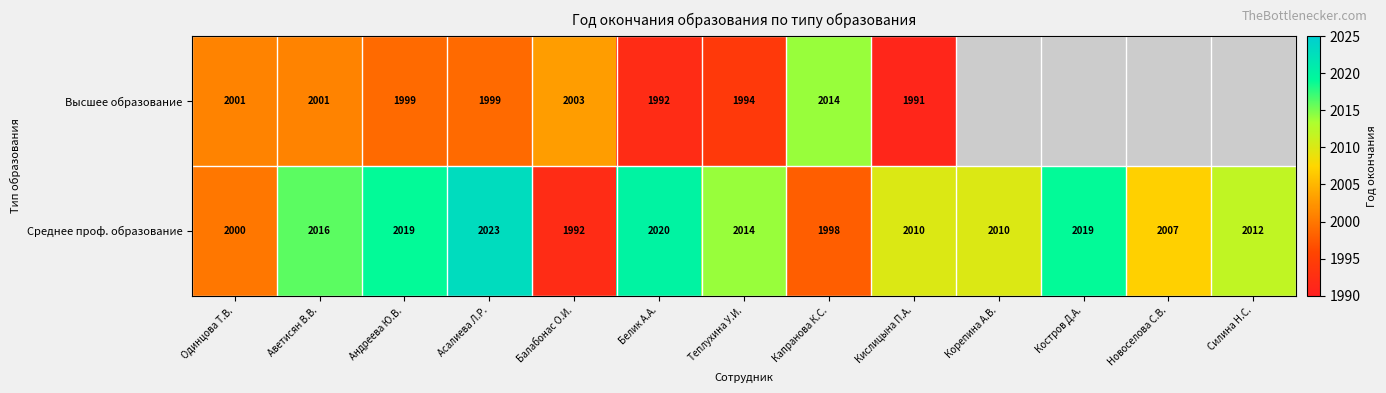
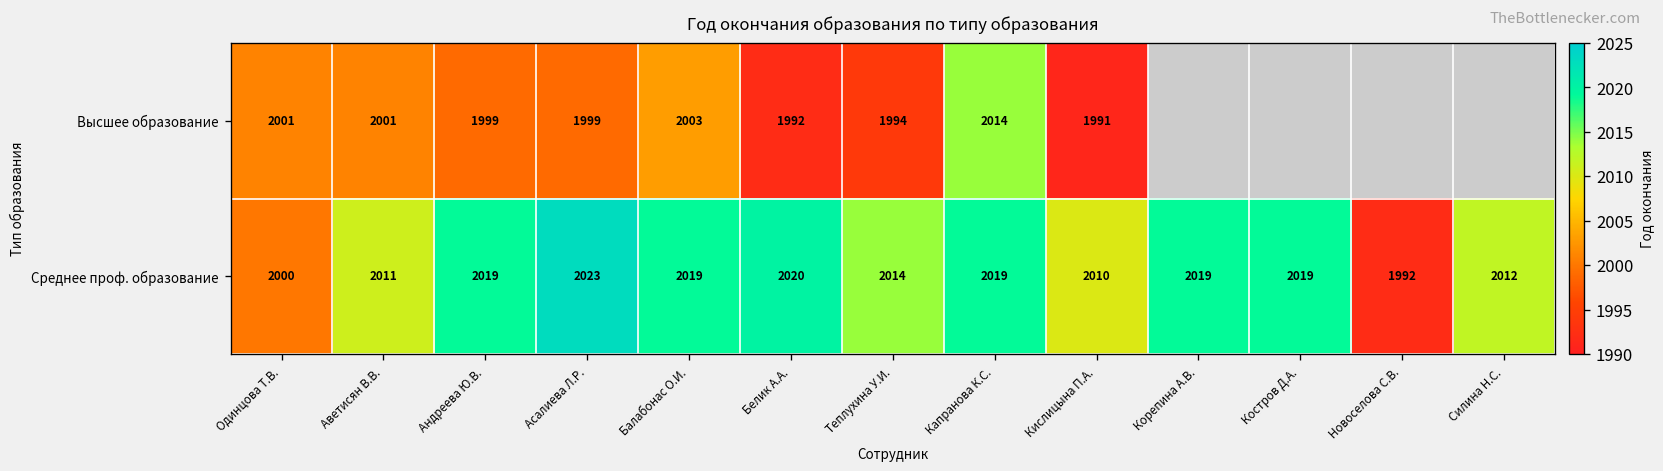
  {
    "Высшее образование": {
      "Одинцова Т.В.": 2001,
      "Аветисян В.В.": 2001,
      "Андреева Ю.В.": 1999,
      "Асалиева Л.Р.": 1999,
      "Балабонас О.И.": 2003,
      "Белик А.А.": 1992,
      "Теплухина У.И.": 1994,
      "Капранова К.С.": 2014,
      "Кислицына П.А.": 1991
    },
    "Среднее проф. образование": {
      "Одинцова Т.В.": 2000,
-     "Аветисян В.В.": 2016,
+     "Аветисян В.В.": 2011,
      "Андреева Ю.В.": 2019,
      "Асалиева Л.Р.": 2023,
-     "Балабонас О.И.": 1992,
+     "Балабонас О.И.": 2019,
      "Белик А.А.": 2020,
      "Теплухина У.И.": 2014,
-     "Капранова К.С.": 1998,
+     "Капранова К.С.": 2019,
      "Кислицына П.А.": 2010,
-     "Корепина А.В.": 2010,
+     "Корепина А.В.": 2019,
      "Костров Д.А.": 2019,
-     "Новоселова С.В.": 2007,
+     "Новоселова С.В.": 1992,
      "Силина Н.С.": 2012
    }
  }
